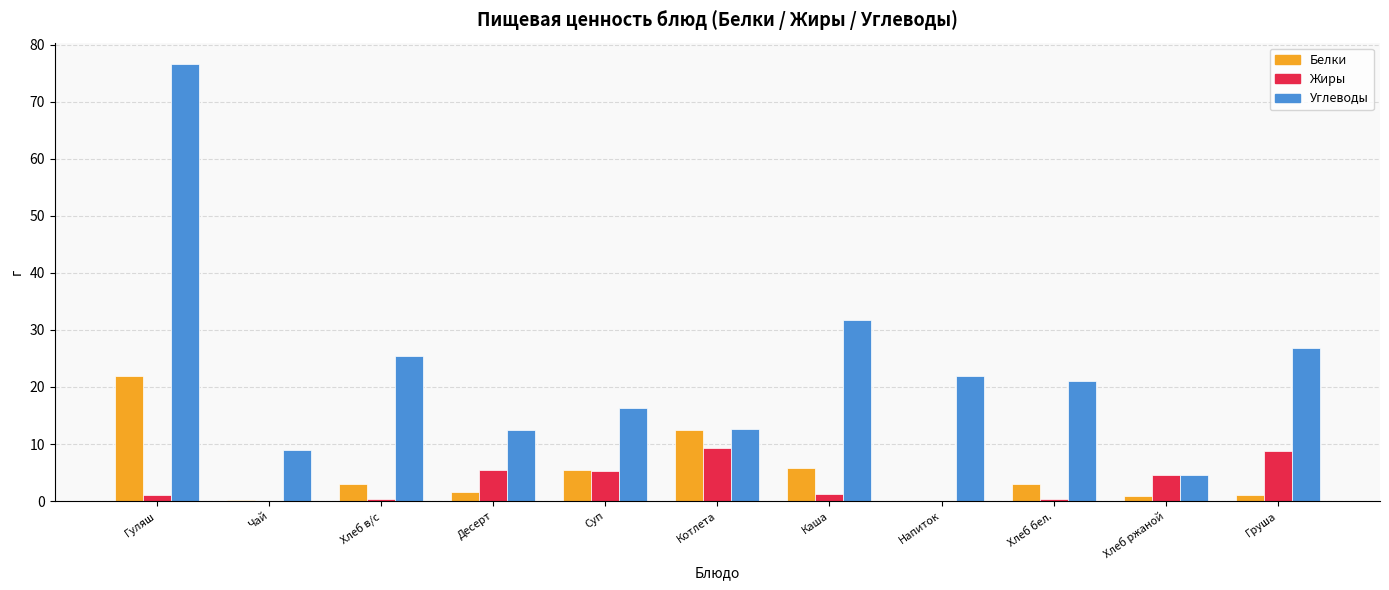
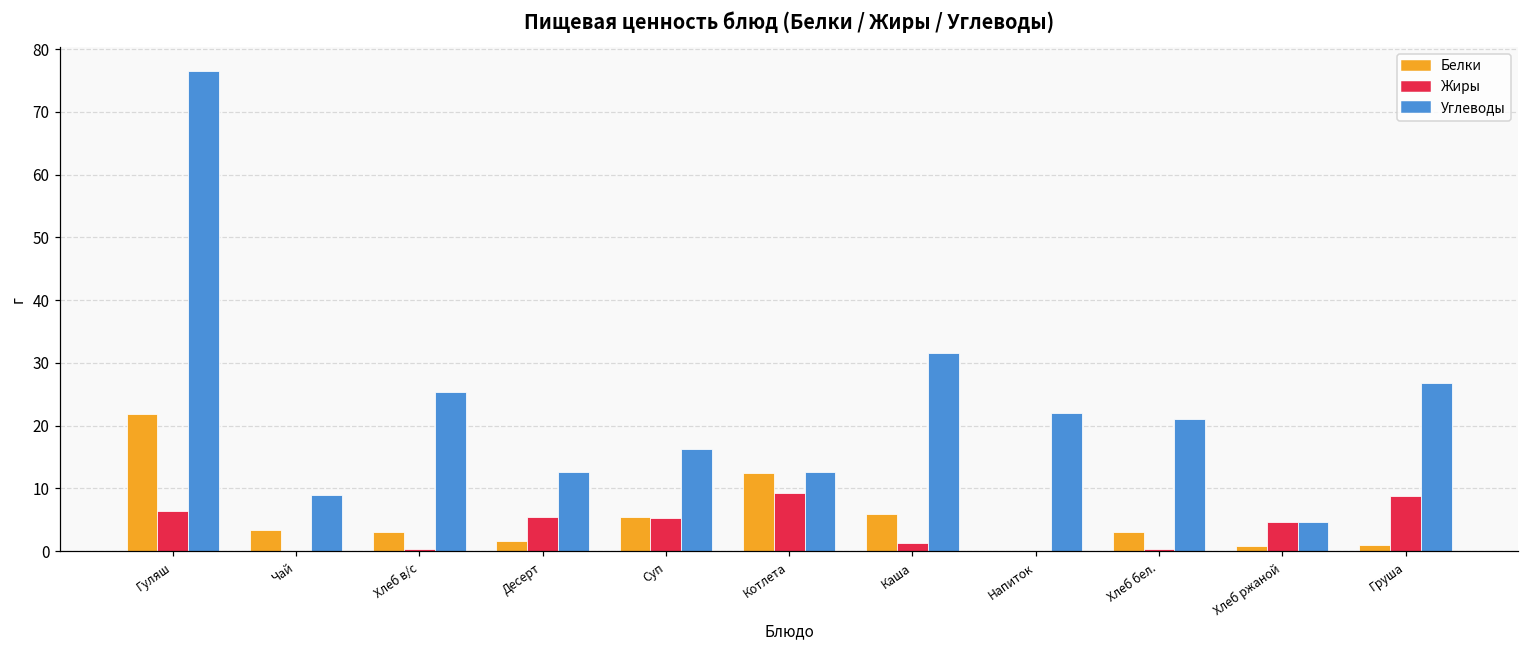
  {
    "Белки": {
      "Гуляш": 22,
-     "Чай": 0,
+     "Чай": 3,
      "Хлеб в/с": 3,
      "Десерт": 2,
      "Суп": 5,
      "Котлета": 12,
      "Каша": 6,
      "Напиток": 0,
      "Хлеб бел.": 3,
      "Хлеб ржаной": 1,
      "Груша": 1
    },
    "Жиры": {
-     "Гуляш": 1,
+     "Гуляш": 6,
      "Чай": 0,
      "Десерт": 5,
      "Суп": 5,
      "Котлета": 9,
      "Каша": 1,
      "Напиток": 0,
      "Хлеб ржаной": 5,
      "Груша": 9
    },
    "Углеводы": {
      "Гуляш": 77,
      "Чай": 9,
      "Хлеб в/с": 25,
      "Десерт": 13,
      "Суп": 16,
      "Котлета": 13,
      "Каша": 32,
      "Напиток": 22,
      "Хлеб бел.": 21,
      "Хлеб ржаной": 5,
      "Груша": 27
    }
  }
